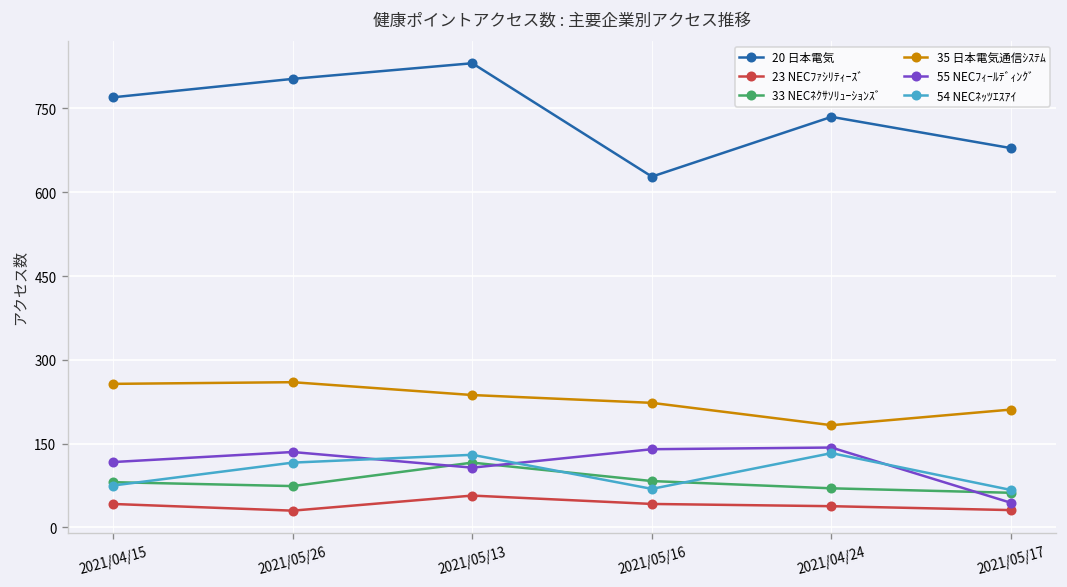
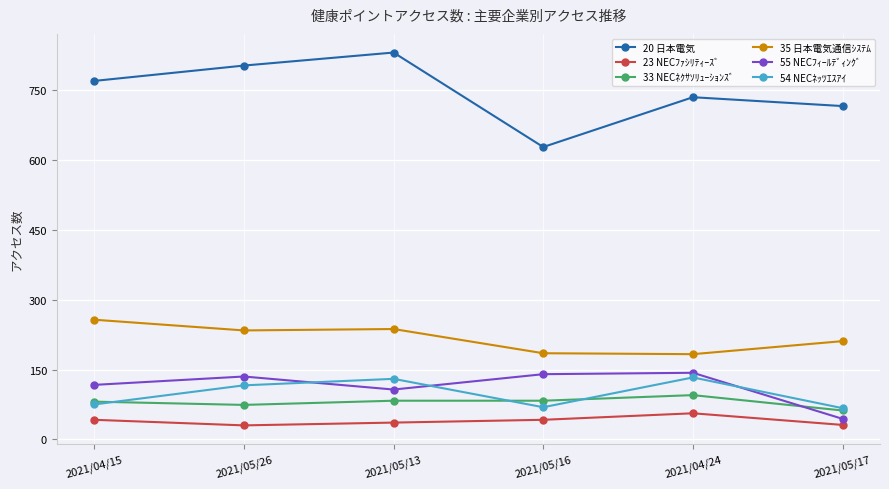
  {
    "20 日本電気": {
      "2021/04/15": 770,
      "2021/05/26": 800,
      "2021/05/13": 830,
      "2021/05/16": 630,
      "2021/04/24": 740,
-     "2021/05/17": 680
+     "2021/05/17": 720
    },
    "23 NECﾌｧｼﾘﾃｨｰｽﾞ": {
      "2021/04/15": 40,
      "2021/05/26": 30,
-     "2021/05/13": 60,
+     "2021/05/13": 40,
      "2021/05/16": 40,
-     "2021/04/24": 40,
+     "2021/04/24": 60,
      "2021/05/17": 30
    },
    "33 NECﾈｸｻｿﾘｭｰｼｮﾝｽﾞ": {
      "2021/04/15": 80,
      "2021/05/26": 70,
-     "2021/05/13": 120,
+     "2021/05/13": 80,
      "2021/05/16": 80,
-     "2021/04/24": 70
+     "2021/04/24": 100
    },
    "35 日本電気通信ｼｽﾃﾑ": {
      "2021/04/15": 260,
-     "2021/05/26": 260,
+     "2021/05/26": 230,
      "2021/05/13": 240,
-     "2021/05/16": 220,
+     "2021/05/16": 190,
      "2021/04/24": 180,
      "2021/05/17": 210
    },
    "55 NECﾌｨｰﾙﾃﾞｨﾝｸﾞ": {
      "2021/04/15": 120,
      "2021/05/26": 140,
      "2021/05/13": 110,
      "2021/05/16": 140,
      "2021/04/24": 140,
      "2021/05/17": 40
    },
    "54 NECﾈｯﾂｴｽｱｲ": {
      "2021/04/15": 80,
      "2021/05/26": 120,
      "2021/05/13": 130,
      "2021/05/16": 70,
      "2021/04/24": 130
    }
  }
